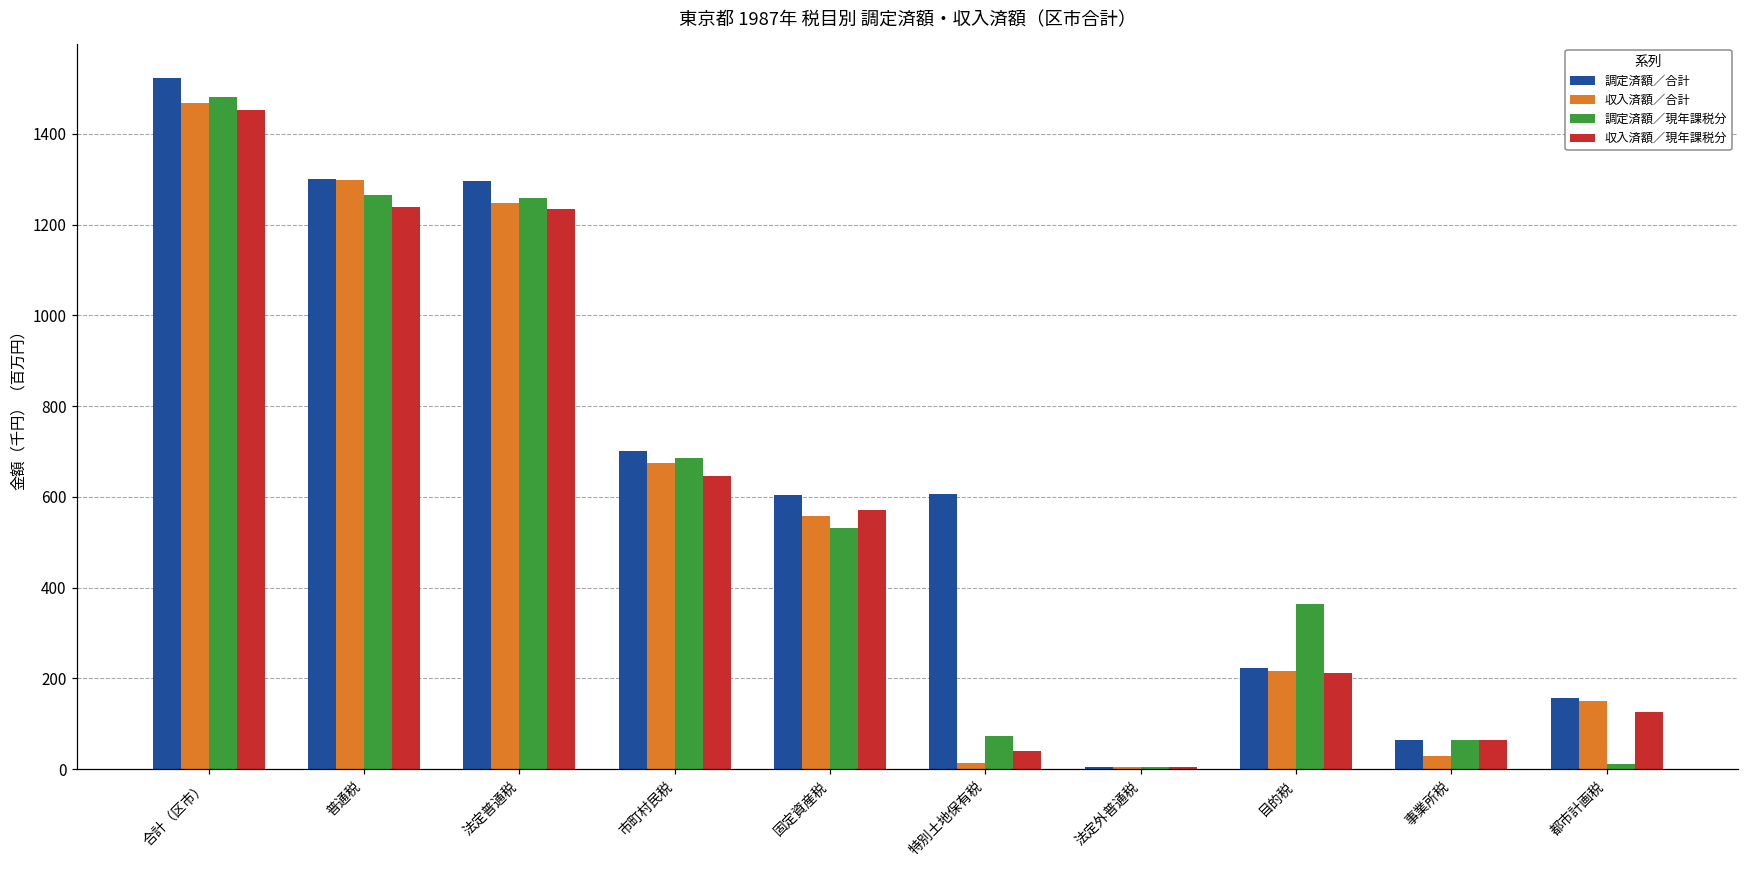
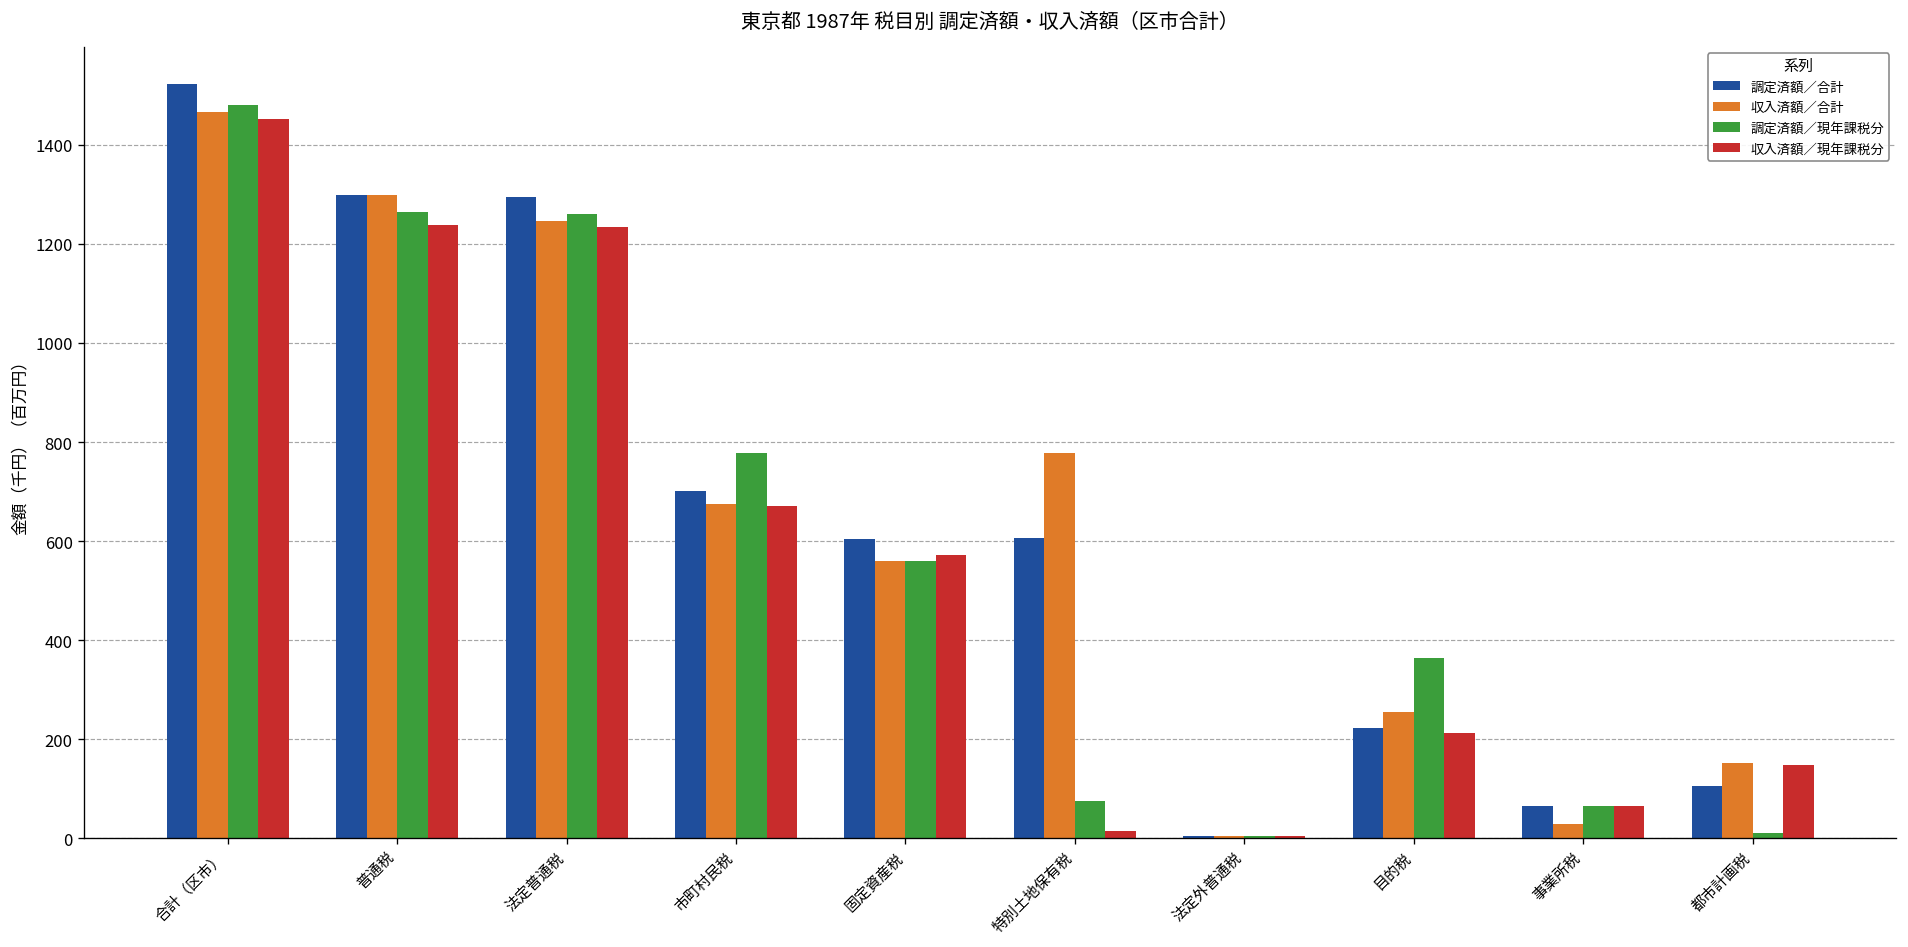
  {
    "調定済額／合計": {
      "合計（区市）": 1520,
      "普通税": 1300,
      "法定普通税": 1290,
      "市町村民税": 700,
      "固定資産税": 600,
      "特別土地保有税": 610,
      "目的税": 220,
      "事業所税": 70,
-     "都市計画税": 160
+     "都市計画税": 110
    },
    "収入済額／合計": {
      "合計（区市）": 1470,
      "普通税": 1300,
      "法定普通税": 1250,
      "市町村民税": 670,
      "固定資産税": 560,
-     "特別土地保有税": 10,
-     "目的税": 220,
+     "特別土地保有税": 780,
+     "目的税": 250,
      "事業所税": 30,
      "都市計画税": 150
    },
    "調定済額／現年課税分": {
      "合計（区市）": 1480,
      "普通税": 1260,
      "法定普通税": 1260,
-     "市町村民税": 690,
-     "固定資産税": 530,
+     "市町村民税": 780,
+     "固定資産税": 560,
      "特別土地保有税": 70,
      "目的税": 360,
      "事業所税": 60,
      "都市計画税": 10
    },
    "収入済額／現年課税分": {
      "合計（区市）": 1450,
      "普通税": 1240,
      "法定普通税": 1230,
-     "市町村民税": 650,
+     "市町村民税": 670,
      "固定資産税": 570,
-     "特別土地保有税": 40,
+     "特別土地保有税": 10,
      "目的税": 210,
      "事業所税": 60,
-     "都市計画税": 130
+     "都市計画税": 150
    }
  }
